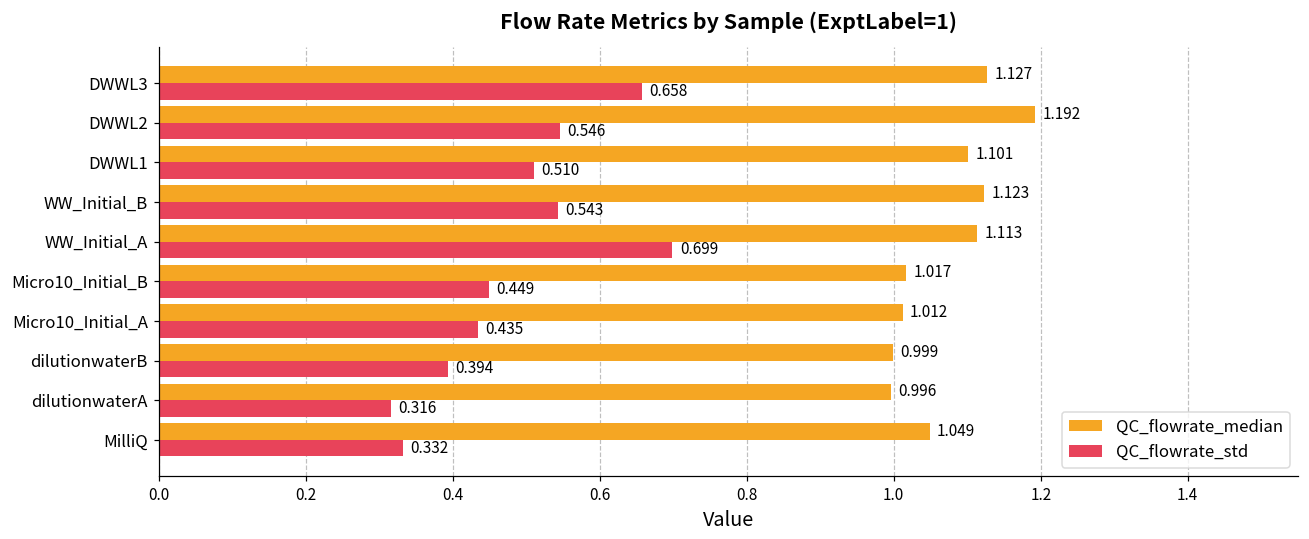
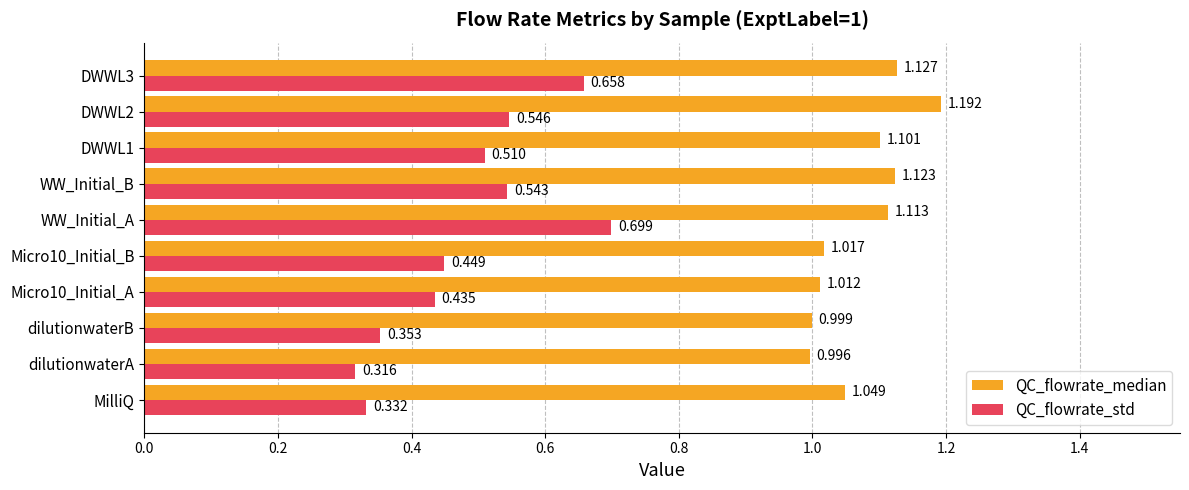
  {
    "QC_flowrate_median": {
      "DWWL3": 1.127,
      "DWWL2": 1.192,
      "DWWL1": 1.101,
      "WW_Initial_B": 1.123,
      "WW_Initial_A": 1.113,
      "Micro10_Initial_B": 1.017,
      "Micro10_Initial_A": 1.012,
      "dilutionwaterB": 0.999,
      "dilutionwaterA": 0.996,
      "MilliQ": 1.049
    },
    "QC_flowrate_std": {
      "DWWL3": 0.658,
      "DWWL2": 0.546,
      "DWWL1": 0.510,
      "WW_Initial_B": 0.543,
      "WW_Initial_A": 0.699,
      "Micro10_Initial_B": 0.449,
      "Micro10_Initial_A": 0.435,
-     "dilutionwaterB": 0.394,
+     "dilutionwaterB": 0.353,
      "dilutionwaterA": 0.316,
      "MilliQ": 0.332
    }
  }
